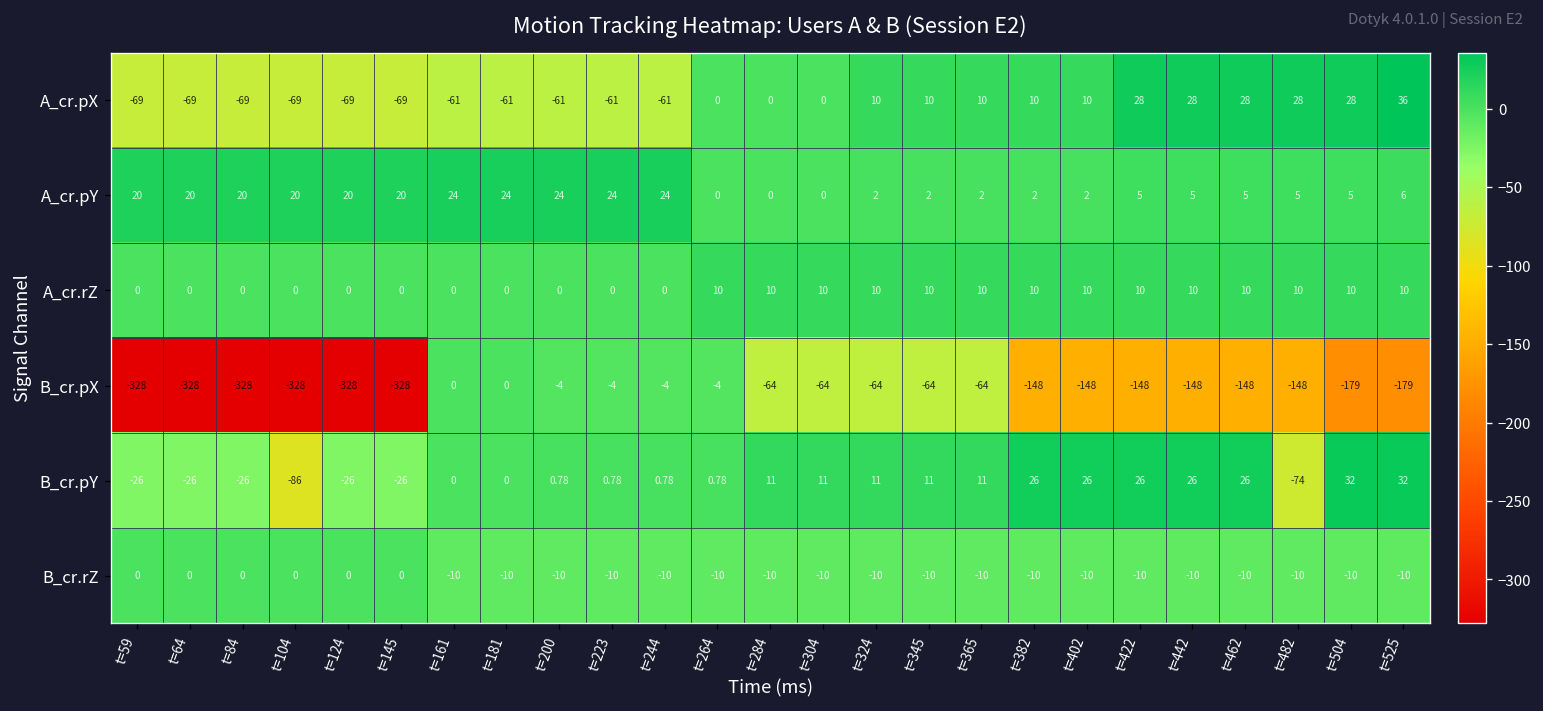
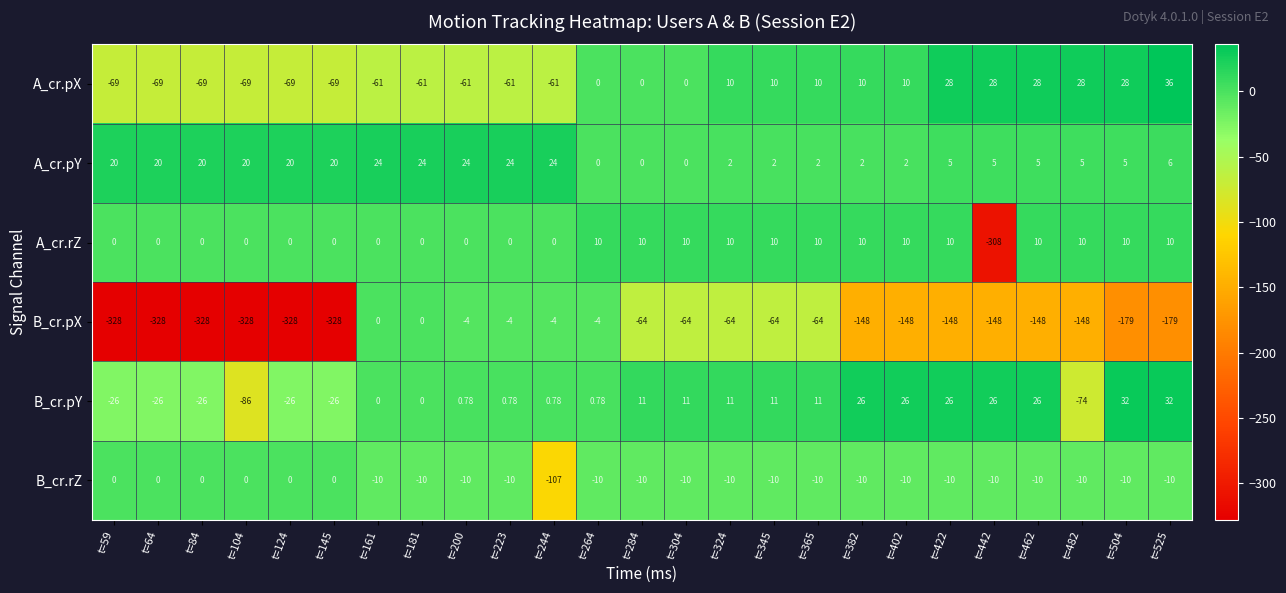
  {
    "A_cr.pX": {
      "t=59": -69,
      "t=64": -69,
      "t=84": -69,
      "t=104": -69,
      "t=124": -69,
      "t=145": -69,
      "t=161": -61,
      "t=181": -61,
      "t=200": -61,
      "t=223": -61,
      "t=244": -61,
      "t=264": 0,
      "t=284": 0,
      "t=304": 0,
      "t=324": 10,
      "t=345": 10,
      "t=365": 10,
      "t=382": 10,
      "t=402": 10,
      "t=422": 28,
      "t=442": 28,
      "t=462": 28,
      "t=482": 28,
      "t=504": 28,
      "t=525": 36
    },
    "A_cr.pY": {
      "t=59": 20,
      "t=64": 20,
      "t=84": 20,
      "t=104": 20,
      "t=124": 20,
      "t=145": 20,
      "t=161": 24,
      "t=181": 24,
      "t=200": 24,
      "t=223": 24,
      "t=244": 24,
      "t=264": 0,
      "t=284": 0,
      "t=304": 0,
      "t=324": 2,
      "t=345": 2,
      "t=365": 2,
      "t=382": 2,
      "t=402": 2,
      "t=422": 5,
      "t=442": 5,
      "t=462": 5,
      "t=482": 5,
      "t=504": 5,
      "t=525": 6
    },
    "A_cr.rZ": {
      "t=59": 0,
      "t=64": 0,
      "t=84": 0,
      "t=104": 0,
      "t=124": 0,
      "t=145": 0,
      "t=161": 0,
      "t=181": 0,
      "t=200": 0,
      "t=223": 0,
      "t=244": 0,
      "t=264": 10,
      "t=284": 10,
      "t=304": 10,
      "t=324": 10,
      "t=345": 10,
      "t=365": 10,
      "t=382": 10,
      "t=402": 10,
      "t=422": 10,
-     "t=442": 10,
+     "t=442": -308,
      "t=462": 10,
      "t=482": 10,
      "t=504": 10,
      "t=525": 10
    },
    "B_cr.pX": {
      "t=59": -328,
      "t=64": -328,
      "t=84": -328,
      "t=104": -328,
      "t=124": -328,
      "t=145": -328,
      "t=161": 0,
      "t=181": 0,
      "t=200": -4,
      "t=223": -4,
      "t=244": -4,
      "t=264": -4,
      "t=284": -64,
      "t=304": -64,
      "t=324": -64,
      "t=345": -64,
      "t=365": -64,
      "t=382": -148,
      "t=402": -148,
      "t=422": -148,
      "t=442": -148,
      "t=462": -148,
      "t=482": -148,
      "t=504": -179,
      "t=525": -179
    },
    "B_cr.pY": {
      "t=59": -26,
      "t=64": -26,
      "t=84": -26,
      "t=104": -86,
      "t=124": -26,
      "t=145": -26,
      "t=161": 0,
      "t=181": 0,
      "t=200": 0.78,
      "t=223": 0.78,
      "t=244": 0.78,
      "t=264": 0.78,
      "t=284": 11,
      "t=304": 11,
      "t=324": 11,
      "t=345": 11,
      "t=365": 11,
      "t=382": 26,
      "t=402": 26,
      "t=422": 26,
      "t=442": 26,
      "t=462": 26,
      "t=482": -74,
      "t=504": 32,
      "t=525": 32
    },
    "B_cr.rZ": {
      "t=59": 0,
      "t=64": 0,
      "t=84": 0,
      "t=104": 0,
      "t=124": 0,
      "t=145": 0,
      "t=161": -10,
      "t=181": -10,
      "t=200": -10,
      "t=223": -10,
-     "t=244": -10,
+     "t=244": -107,
      "t=264": -10,
      "t=284": -10,
      "t=304": -10,
      "t=324": -10,
      "t=345": -10,
      "t=365": -10,
      "t=382": -10,
      "t=402": -10,
      "t=422": -10,
      "t=442": -10,
      "t=462": -10,
      "t=482": -10,
      "t=504": -10,
      "t=525": -10
    }
  }
